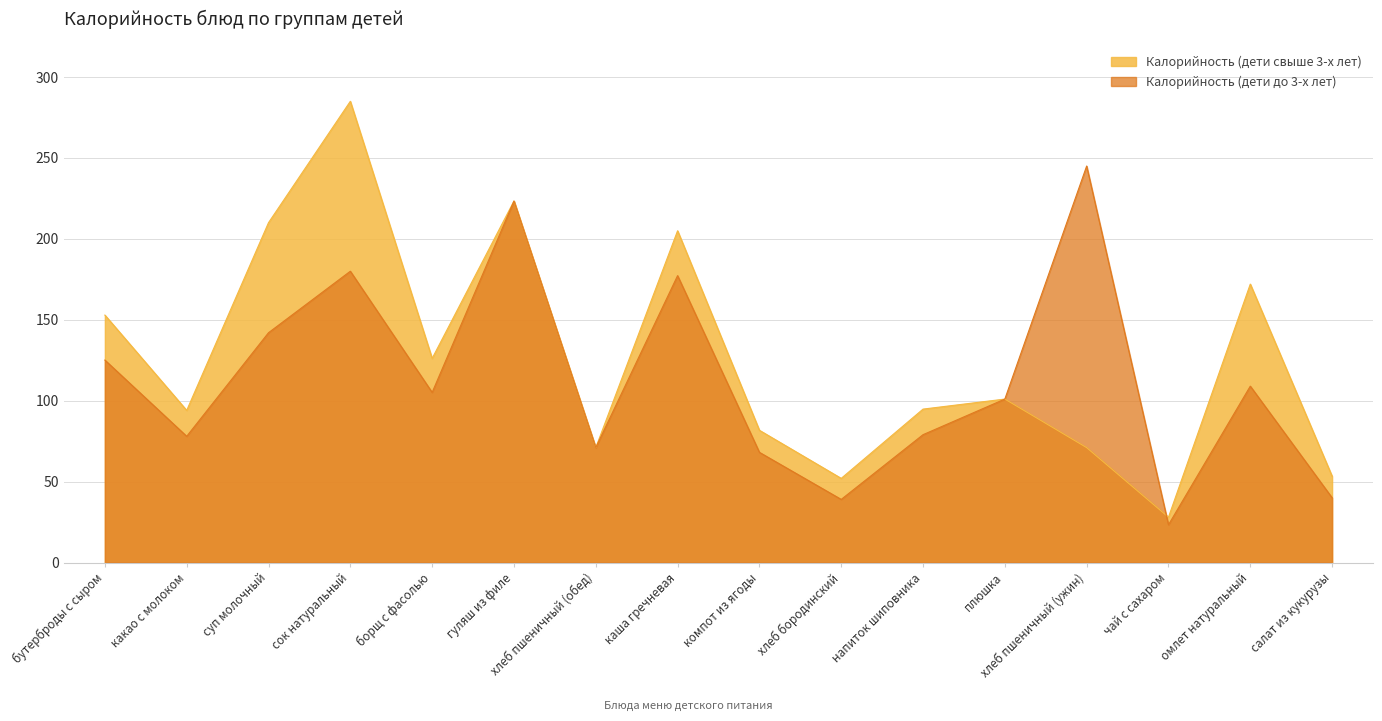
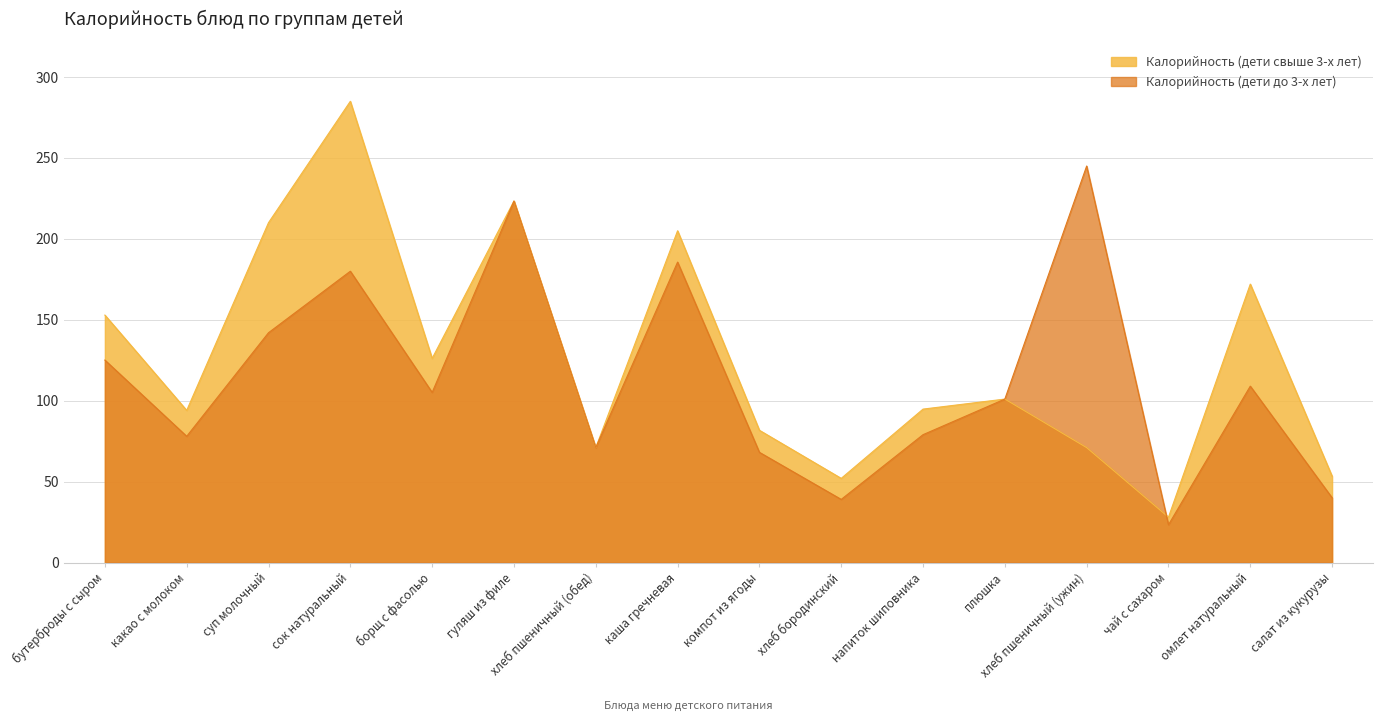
  {
    "Калорийность (дети свыше 3-х лет)": {
      "бутерброды с сыром": 153,
      "какао с молоком": 94,
      "суп молочный": 210,
      "сок натуральный": 285,
      "борщ с фасолью": 126,
      "каша гречневая": 205,
      "компот из ягоды": 82,
      "хлеб бородинский": 52,
      "напиток шиповника": 95,
      "хлеб пшеничный (ужин)": 71,
      "чай с сахаром": 28,
      "омлет натуральный": 172,
      "салат из кукурузы": 53
    },
    "Калорийность (дети до 3-х лет)": {
      "бутерброды с сыром": 125,
      "какао с молоком": 78,
      "суп молочный": 142,
      "сок натуральный": 180,
      "борщ с фасолью": 105,
-     "каша гречневая": 177,
+     "каша гречневая": 186,
      "компот из ягоды": 68,
      "хлеб бородинский": 39,
      "напиток шиповника": 79,
      "хлеб пшеничный (ужин)": 245,
      "чай с сахаром": 23,
      "омлет натуральный": 109,
      "салат из кукурузы": 40
    }
  }
